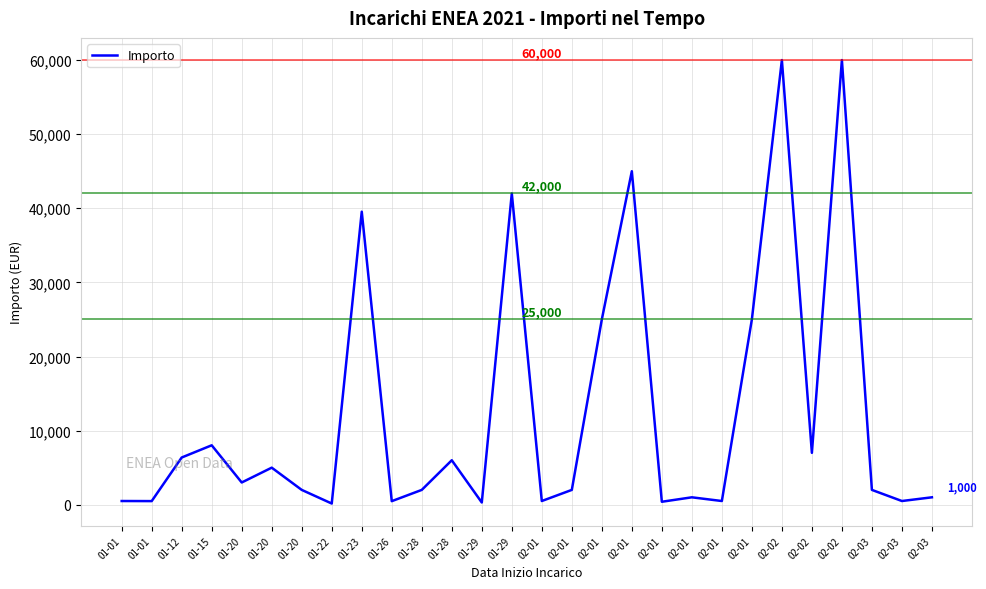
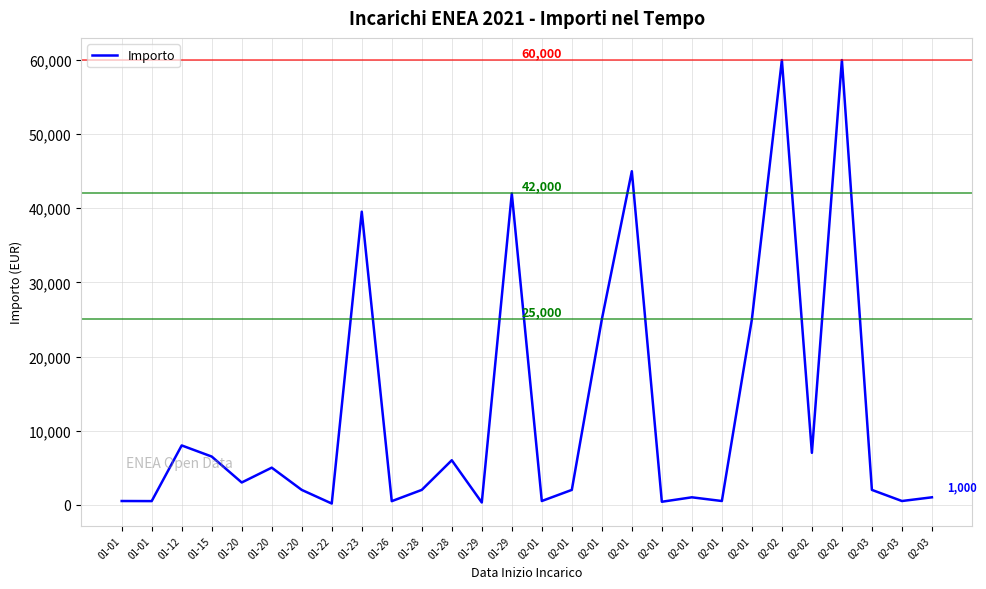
  {
-   "01-12": "6,000",
-   "01-15": "8,000",
+   "01-12": "8,000",
+   "01-15": "7,000",
    "01-22": "0",
    "01-23": "40,000",
    "01-26": "0"
  }
